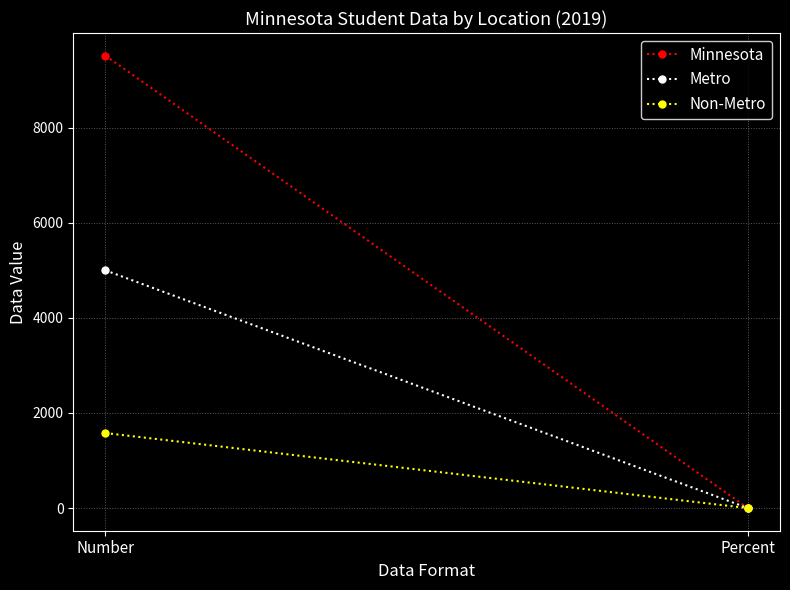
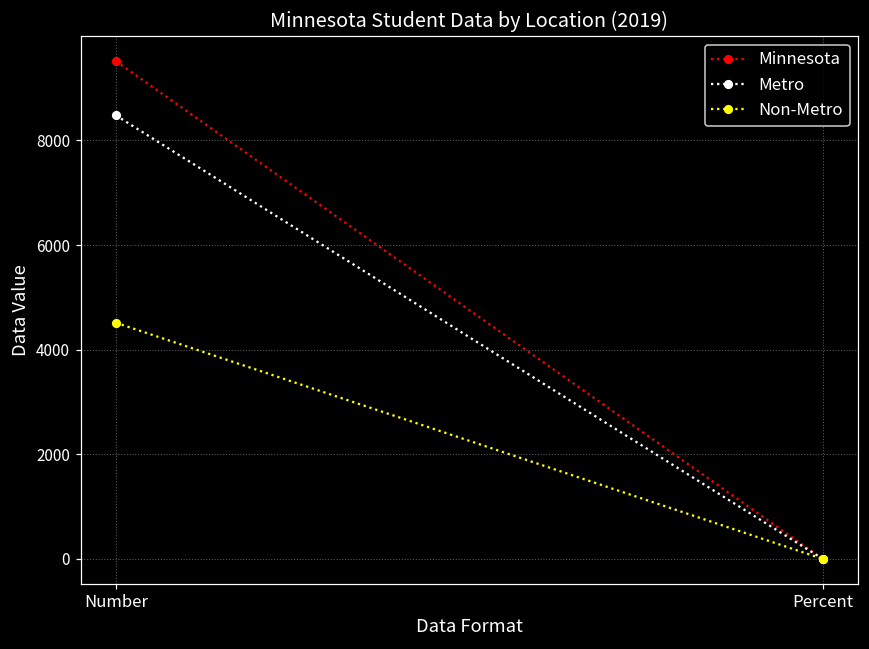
  {
    "Minnesota": {
      "Number": 9500
    },
    "Metro": {
-     "Number": 5000
+     "Number": 8500
    },
    "Non-Metro": {
-     "Number": 1600
+     "Number": 4500
    }
  }
